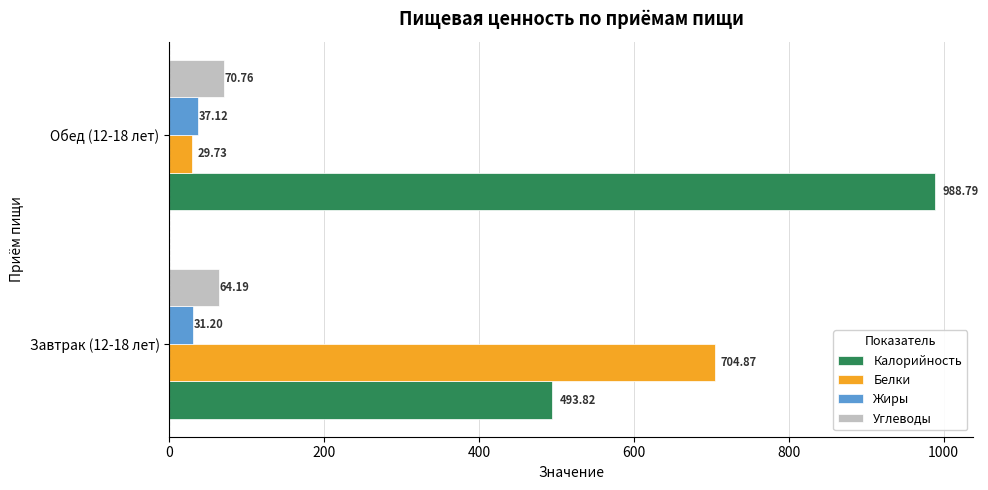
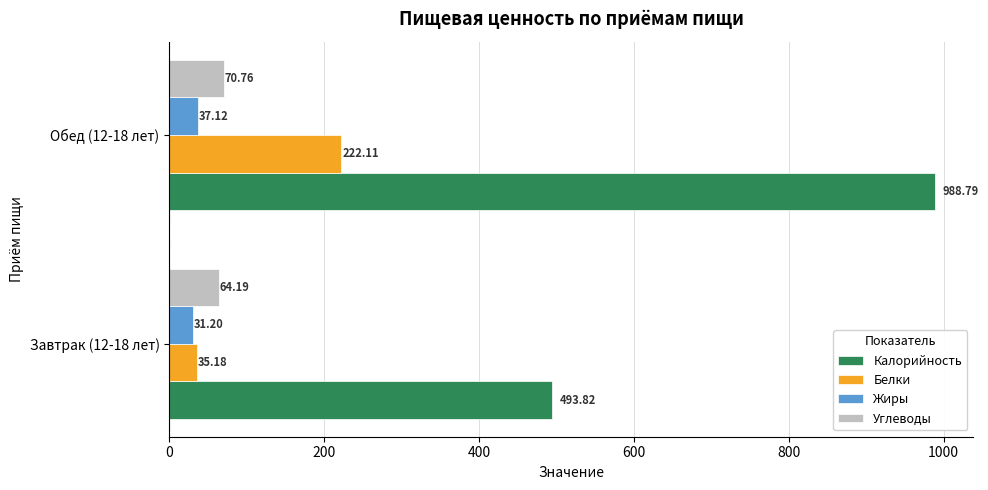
  {
    "Калорийность": {
      "Обед (12-18 лет)": 988.79,
      "Завтрак (12-18 лет)": 493.82
    },
    "Белки": {
-     "Обед (12-18 лет)": 29.73,
-     "Завтрак (12-18 лет)": 704.87
+     "Обед (12-18 лет)": 222.11,
+     "Завтрак (12-18 лет)": 35.18
    },
    "Жиры": {
      "Обед (12-18 лет)": 37.12,
      "Завтрак (12-18 лет)": 31.20
    },
    "Углеводы": {
      "Обед (12-18 лет)": 70.76,
      "Завтрак (12-18 лет)": 64.19
    }
  }
